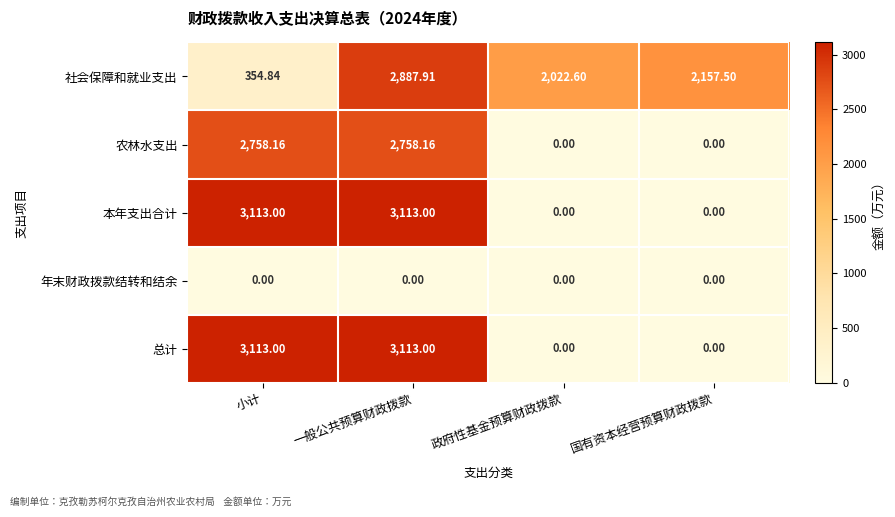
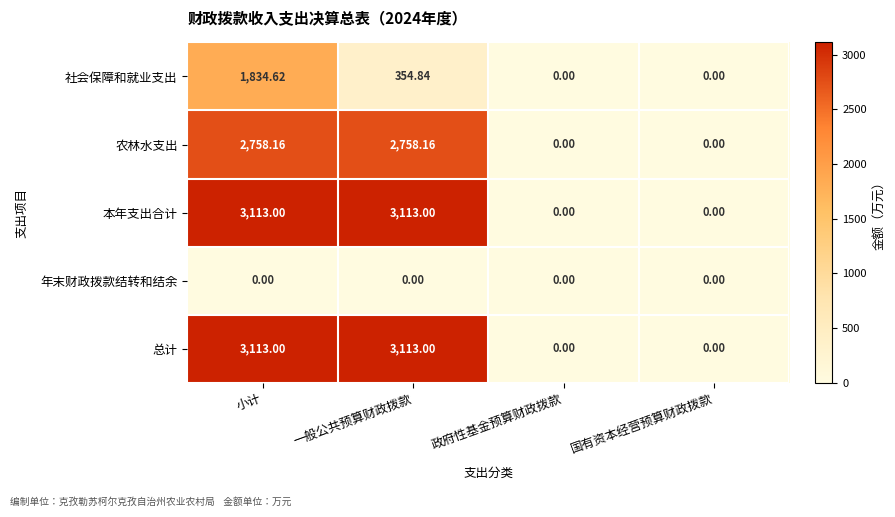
  {
    "社会保障和就业支出": {
-     "小计": "354.84",
-     "一般公共预算财政拨款": "2,887.91",
-     "政府性基金预算财政拨款": "2,022.60",
-     "国有资本经营预算财政拨款": "2,157.50"
+     "小计": "1,834.62",
+     "一般公共预算财政拨款": "354.84",
+     "政府性基金预算财政拨款": "0.00",
+     "国有资本经营预算财政拨款": "0.00"
    },
    "农林水支出": {
      "小计": "2,758.16",
      "一般公共预算财政拨款": "2,758.16",
      "政府性基金预算财政拨款": "0.00",
      "国有资本经营预算财政拨款": "0.00"
    },
    "本年支出合计": {
      "小计": "3,113.00",
      "一般公共预算财政拨款": "3,113.00",
      "政府性基金预算财政拨款": "0.00",
      "国有资本经营预算财政拨款": "0.00"
    },
    "年末财政拨款结转和结余": {
      "小计": "0.00",
      "一般公共预算财政拨款": "0.00",
      "政府性基金预算财政拨款": "0.00",
      "国有资本经营预算财政拨款": "0.00"
    },
    "总计": {
      "小计": "3,113.00",
      "一般公共预算财政拨款": "3,113.00",
      "政府性基金预算财政拨款": "0.00",
      "国有资本经营预算财政拨款": "0.00"
    }
  }
